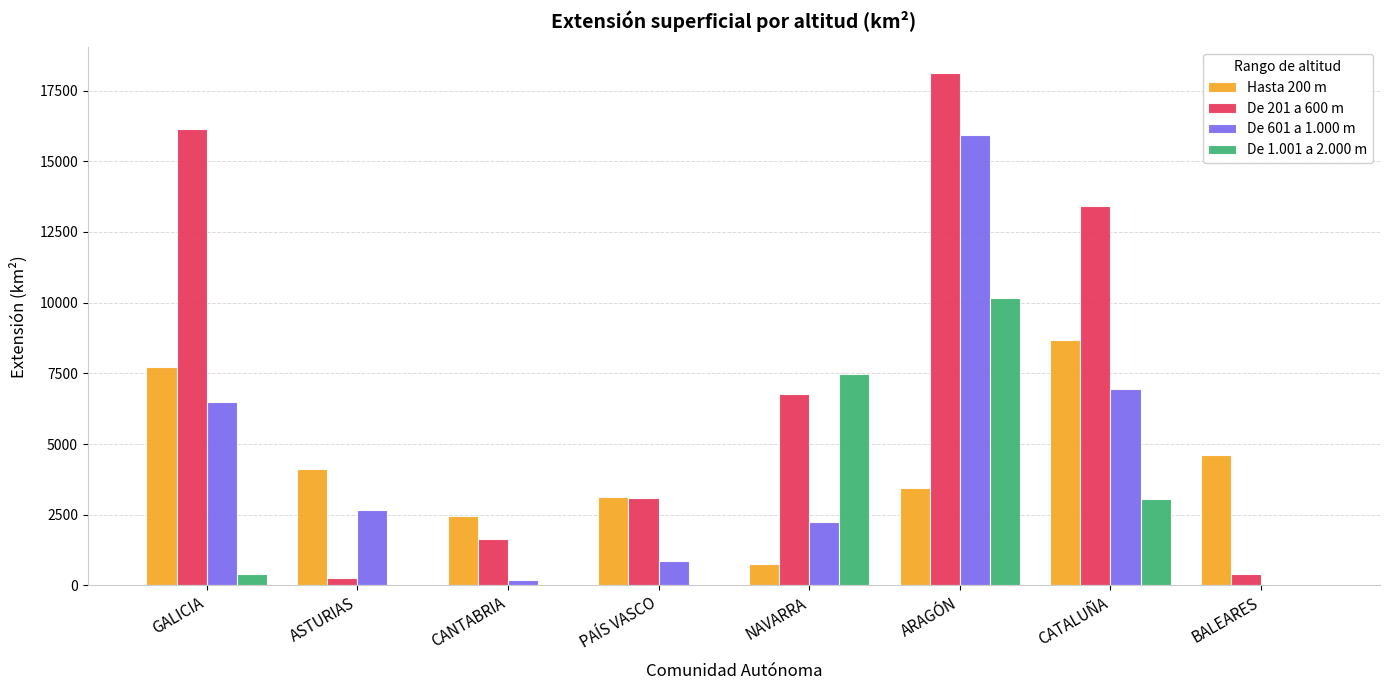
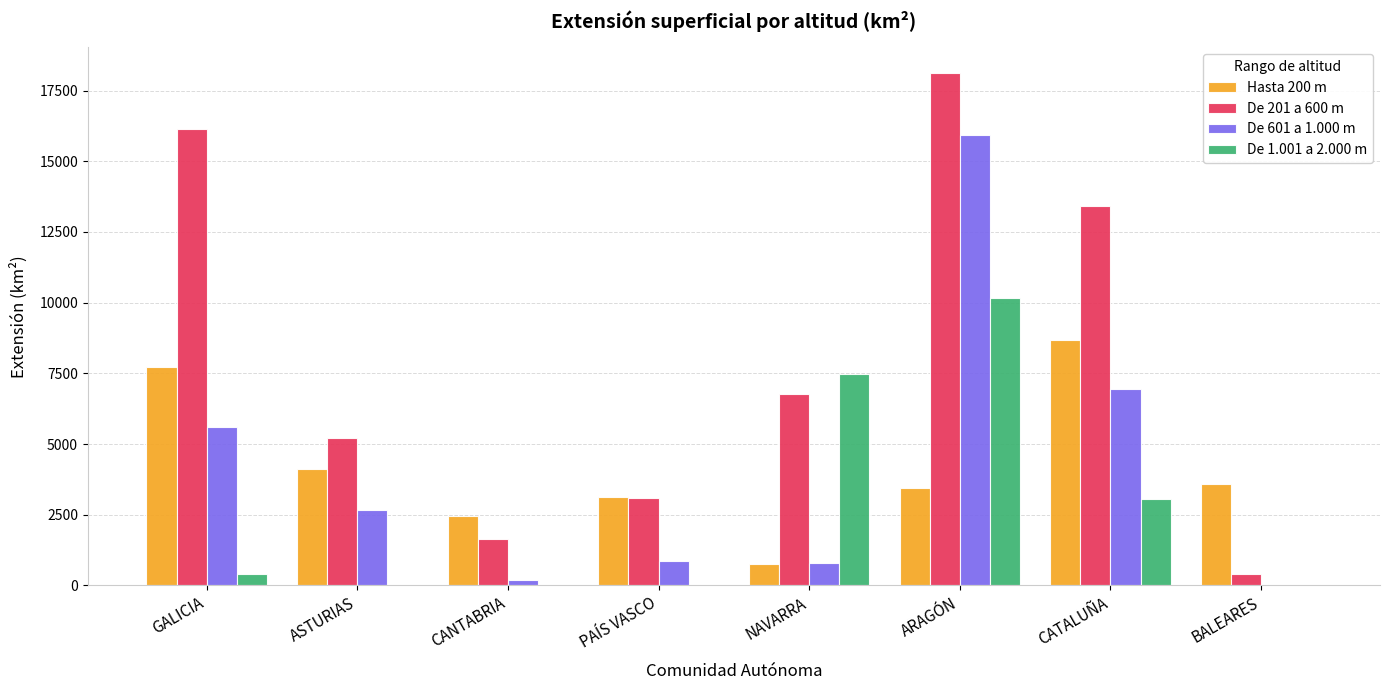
  {
    "Hasta 200 m": {
      "GALICIA": 7700,
      "ASTURIAS": 4100,
      "CANTABRIA": 2400,
      "PAÍS VASCO": 3100,
      "NAVARRA": 800,
      "ARAGÓN": 3400,
      "CATALUÑA": 8700,
-     "BALEARES": 4600
+     "BALEARES": 3600
    },
    "De 201 a 600 m": {
      "GALICIA": 16100,
-     "ASTURIAS": 300,
+     "ASTURIAS": 5200,
      "CANTABRIA": 1600,
      "PAÍS VASCO": 3100,
      "NAVARRA": 6800,
      "ARAGÓN": 18100,
      "CATALUÑA": 13400,
      "BALEARES": 400
    },
    "De 601 a 1.000 m": {
-     "GALICIA": 6500,
+     "GALICIA": 5600,
      "ASTURIAS": 2700,
      "CANTABRIA": 200,
      "PAÍS VASCO": 900,
-     "NAVARRA": 2300,
+     "NAVARRA": 800,
      "ARAGÓN": 15900,
      "CATALUÑA": 6900,
      "BALEARES": 0
    },
    "De 1.001 a 2.000 m": {
      "GALICIA": 400,
      "ASTURIAS": 0,
      "CANTABRIA": 0,
      "PAÍS VASCO": 0,
      "NAVARRA": 7500,
      "ARAGÓN": 10200,
      "CATALUÑA": 3100,
      "BALEARES": 0
    }
  }
